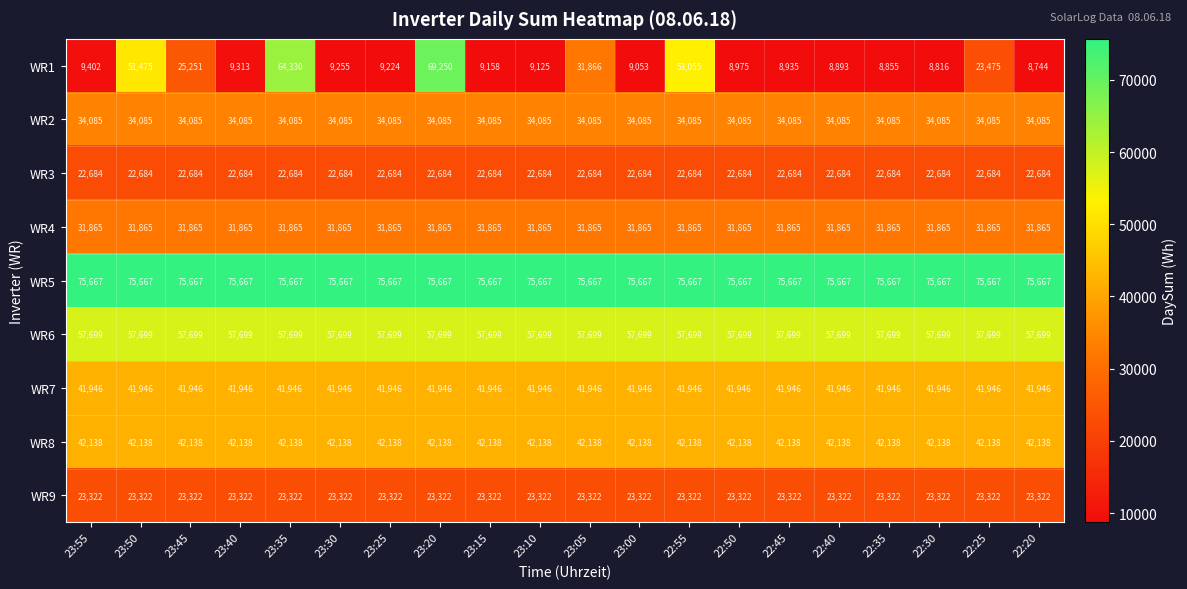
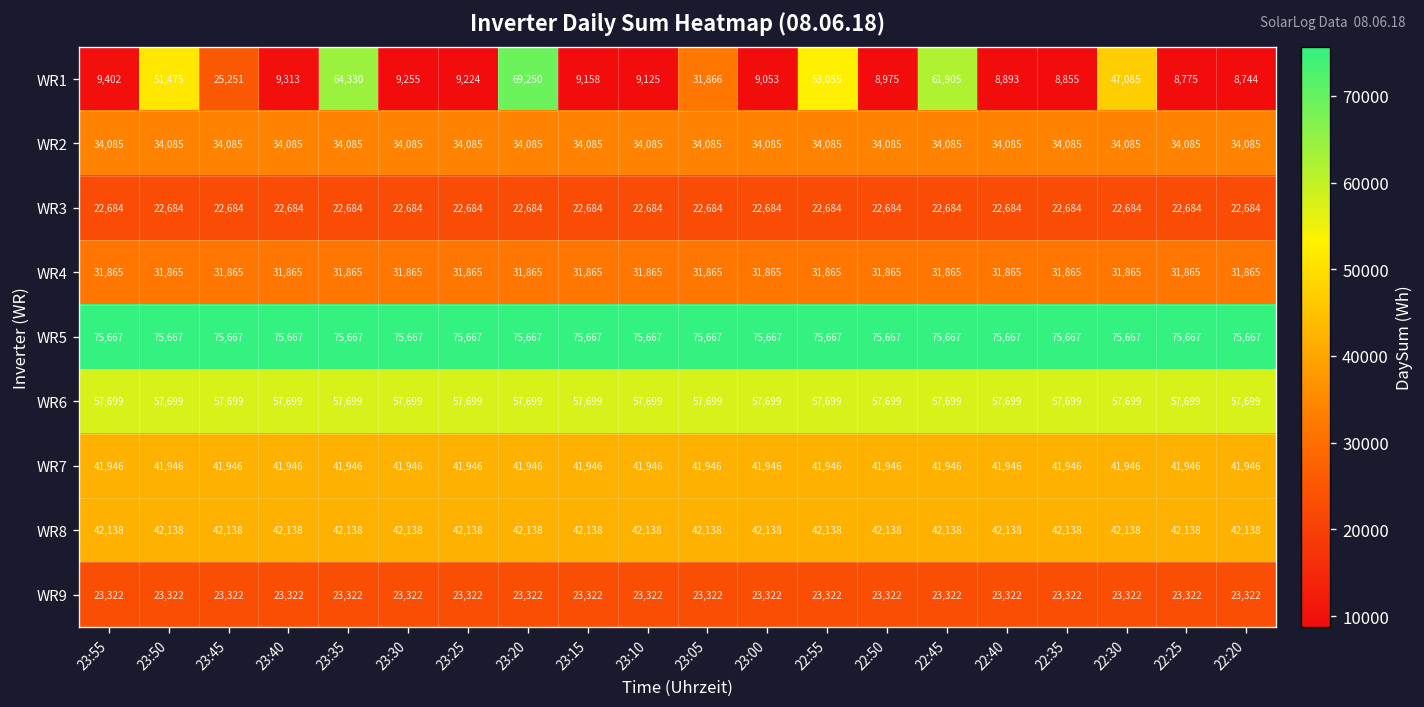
  {
    "WR1": {
      "23:55": "9,402",
      "23:50": "51,475",
      "23:45": "25,251",
      "23:40": "9,313",
      "23:35": "64,330",
      "23:30": "9,255",
      "23:25": "9,224",
      "23:20": "69,250",
      "23:15": "9,158",
      "23:10": "9,125",
      "23:05": "31,866",
      "23:00": "9,053",
      "22:55": "53,055",
      "22:50": "8,975",
-     "22:45": "8,935",
+     "22:45": "61,905",
      "22:40": "8,893",
      "22:35": "8,855",
-     "22:30": "8,816",
-     "22:25": "23,475",
+     "22:30": "47,085",
+     "22:25": "8,775",
      "22:20": "8,744"
    },
    "WR2": {
      "23:55": "34,085",
      "23:50": "34,085",
      "23:45": "34,085",
      "23:40": "34,085",
      "23:35": "34,085",
      "23:30": "34,085",
      "23:25": "34,085",
      "23:20": "34,085",
      "23:15": "34,085",
      "23:10": "34,085",
      "23:05": "34,085",
      "23:00": "34,085",
      "22:55": "34,085",
      "22:50": "34,085",
      "22:45": "34,085",
      "22:40": "34,085",
      "22:35": "34,085",
      "22:30": "34,085",
      "22:25": "34,085",
      "22:20": "34,085"
    },
    "WR3": {
      "23:55": "22,684",
      "23:50": "22,684",
      "23:45": "22,684",
      "23:40": "22,684",
      "23:35": "22,684",
      "23:30": "22,684",
      "23:25": "22,684",
      "23:20": "22,684",
      "23:15": "22,684",
      "23:10": "22,684",
      "23:05": "22,684",
      "23:00": "22,684",
      "22:55": "22,684",
      "22:50": "22,684",
      "22:45": "22,684",
      "22:40": "22,684",
      "22:35": "22,684",
      "22:30": "22,684",
      "22:25": "22,684",
      "22:20": "22,684"
    },
    "WR4": {
      "23:55": "31,865",
      "23:50": "31,865",
      "23:45": "31,865",
      "23:40": "31,865",
      "23:35": "31,865",
      "23:30": "31,865",
      "23:25": "31,865",
      "23:20": "31,865",
      "23:15": "31,865",
      "23:10": "31,865",
      "23:05": "31,865",
      "23:00": "31,865",
      "22:55": "31,865",
      "22:50": "31,865",
      "22:45": "31,865",
      "22:40": "31,865",
      "22:35": "31,865",
      "22:30": "31,865",
      "22:25": "31,865",
      "22:20": "31,865"
    },
    "WR5": {
      "23:55": "75,667",
      "23:50": "75,667",
      "23:45": "75,667",
      "23:40": "75,667",
      "23:35": "75,667",
      "23:30": "75,667",
      "23:25": "75,667",
      "23:20": "75,667",
      "23:15": "75,667",
      "23:10": "75,667",
      "23:05": "75,667",
      "23:00": "75,667",
      "22:55": "75,667",
      "22:50": "75,667",
      "22:45": "75,667",
      "22:40": "75,667",
      "22:35": "75,667",
      "22:30": "75,667",
      "22:25": "75,667",
      "22:20": "75,667"
    },
    "WR6": {
      "23:55": "57,699",
      "23:50": "57,699",
      "23:45": "57,699",
      "23:40": "57,699",
      "23:35": "57,699",
      "23:30": "57,699",
      "23:25": "57,699",
      "23:20": "57,699",
      "23:15": "57,699",
      "23:10": "57,699",
      "23:05": "57,699",
      "23:00": "57,699",
      "22:55": "57,699",
      "22:50": "57,699",
      "22:45": "57,699",
      "22:40": "57,699",
      "22:35": "57,699",
      "22:30": "57,699",
      "22:25": "57,699",
      "22:20": "57,699"
    },
    "WR7": {
      "23:55": "41,946",
      "23:50": "41,946",
      "23:45": "41,946",
      "23:40": "41,946",
      "23:35": "41,946",
      "23:30": "41,946",
      "23:25": "41,946",
      "23:20": "41,946",
      "23:15": "41,946",
      "23:10": "41,946",
      "23:05": "41,946",
      "23:00": "41,946",
      "22:55": "41,946",
      "22:50": "41,946",
      "22:45": "41,946",
      "22:40": "41,946",
      "22:35": "41,946",
      "22:30": "41,946",
      "22:25": "41,946",
      "22:20": "41,946"
    },
    "WR8": {
      "23:55": "42,138",
      "23:50": "42,138",
      "23:45": "42,138",
      "23:40": "42,138",
      "23:35": "42,138",
      "23:30": "42,138",
      "23:25": "42,138",
      "23:20": "42,138",
      "23:15": "42,138",
      "23:10": "42,138",
      "23:05": "42,138",
      "23:00": "42,138",
      "22:55": "42,138",
      "22:50": "42,138",
      "22:45": "42,138",
      "22:40": "42,138",
      "22:35": "42,138",
      "22:30": "42,138",
      "22:25": "42,138",
      "22:20": "42,138"
    },
    "WR9": {
      "23:55": "23,322",
      "23:50": "23,322",
      "23:45": "23,322",
      "23:40": "23,322",
      "23:35": "23,322",
      "23:30": "23,322",
      "23:25": "23,322",
      "23:20": "23,322",
      "23:15": "23,322",
      "23:10": "23,322",
      "23:05": "23,322",
      "23:00": "23,322",
      "22:55": "23,322",
      "22:50": "23,322",
      "22:45": "23,322",
      "22:40": "23,322",
      "22:35": "23,322",
      "22:30": "23,322",
      "22:25": "23,322",
      "22:20": "23,322"
    }
  }
